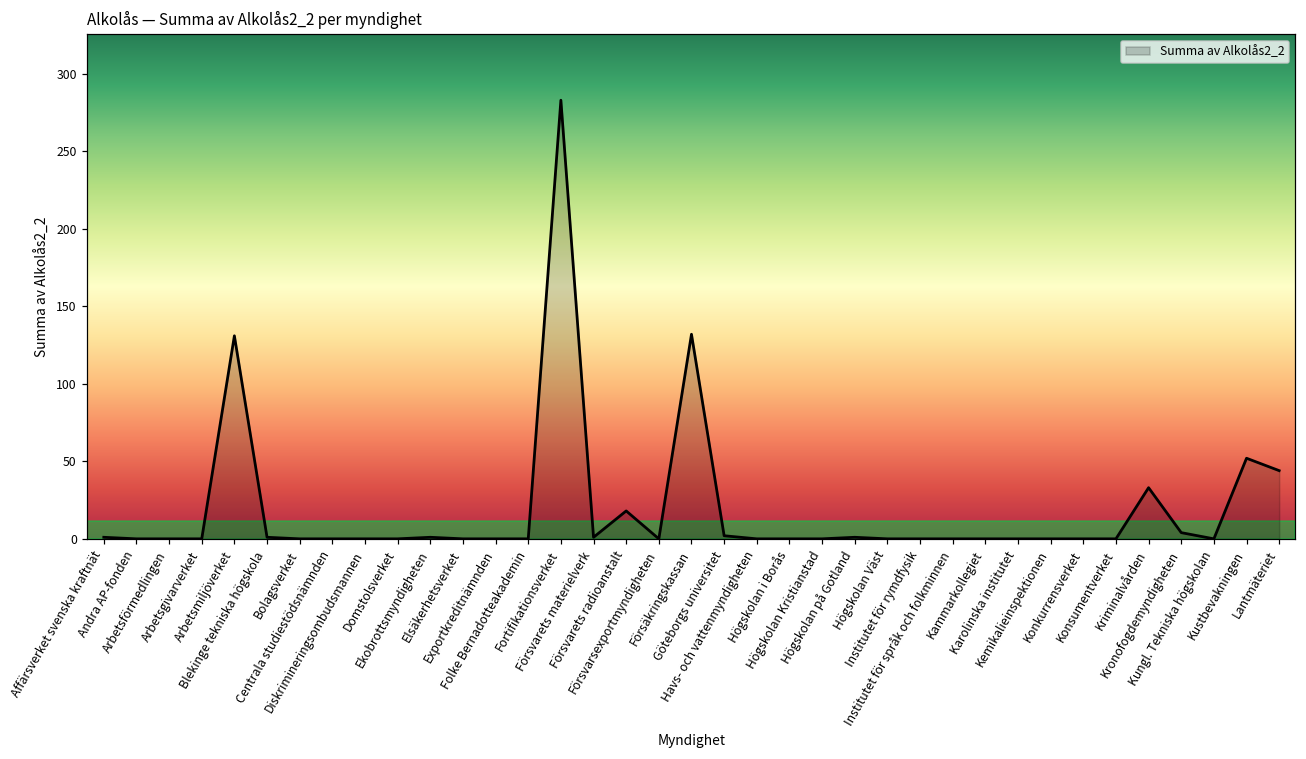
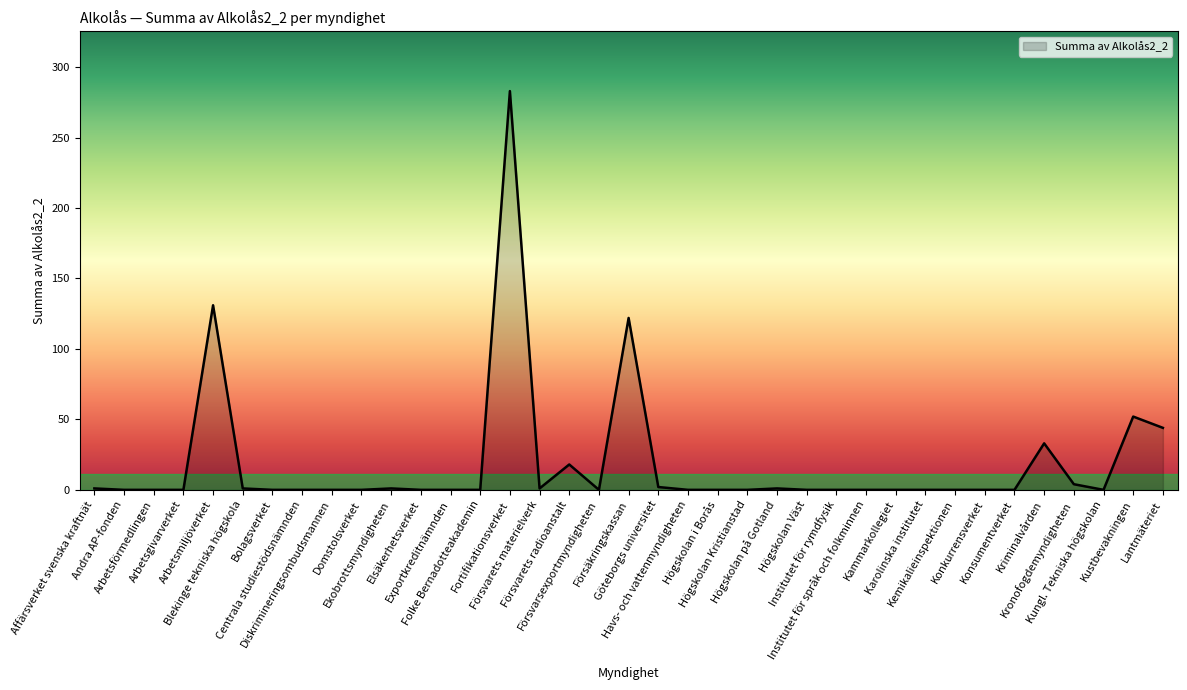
  {
    "Arbetsmiljöverket": 131,
    "Fortifikationsverket": 283,
    "Försvarets radioanstalt": 18,
-   "Försäkringskassan": 132,
+   "Försäkringskassan": 122,
    "Kriminalvården": 33,
    "Kustbevakningen": 52,
    "Lantmäteriet": 44
  }
